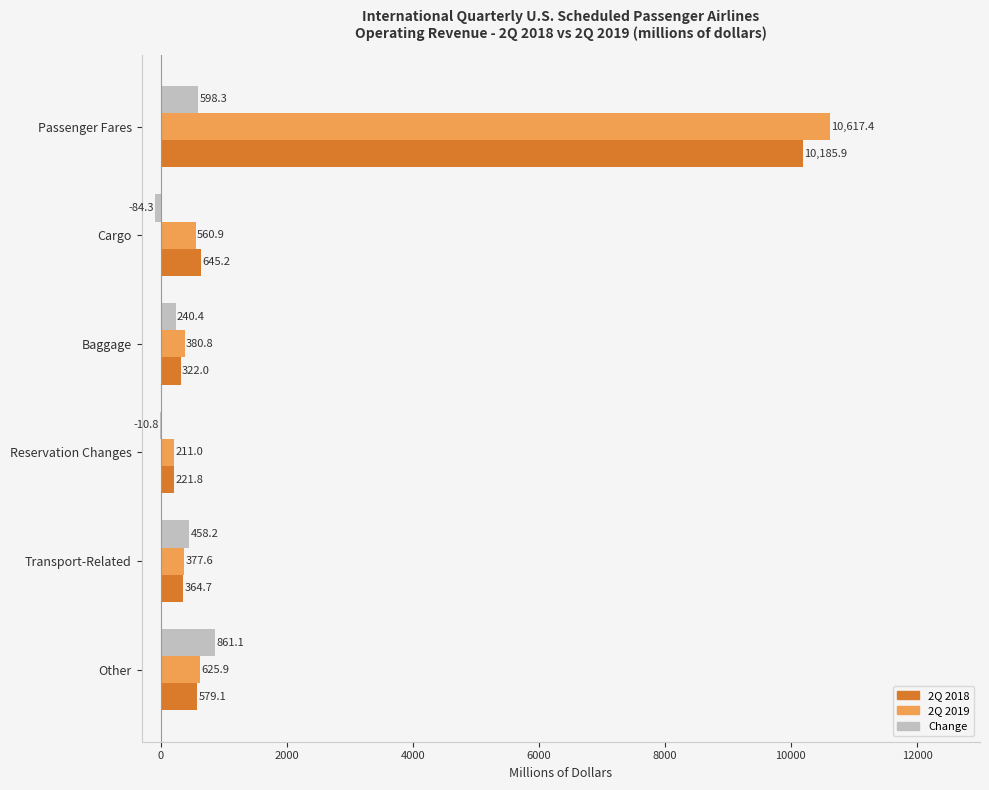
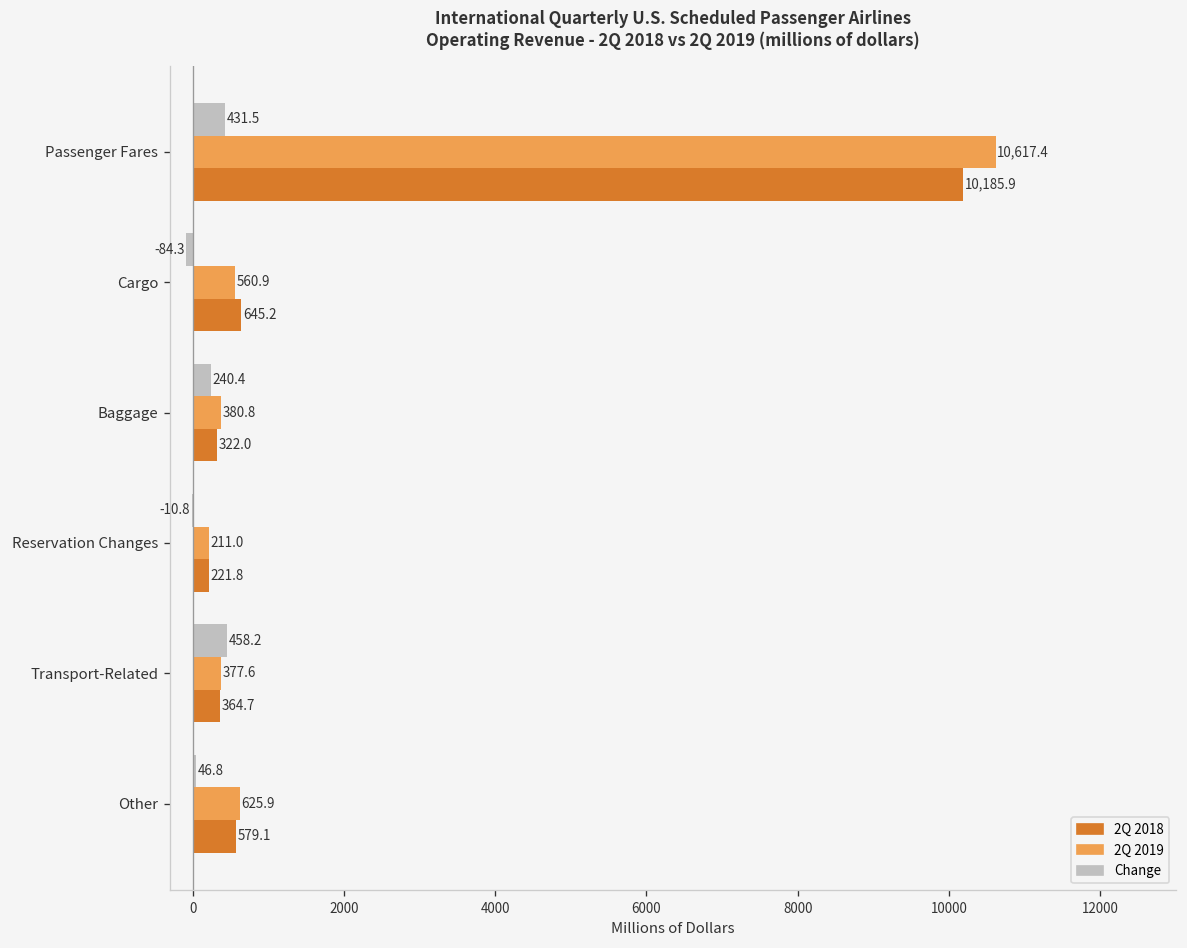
  {
    "Change": {
-     "Passenger Fares": 598.3,
+     "Passenger Fares": 431.5,
      "Cargo": -84.3,
      "Baggage": 240.4,
      "Reservation Changes": -10.8,
      "Transport-Related": 458.2,
-     "Other": 861.1
+     "Other": 46.8
    }
  }
